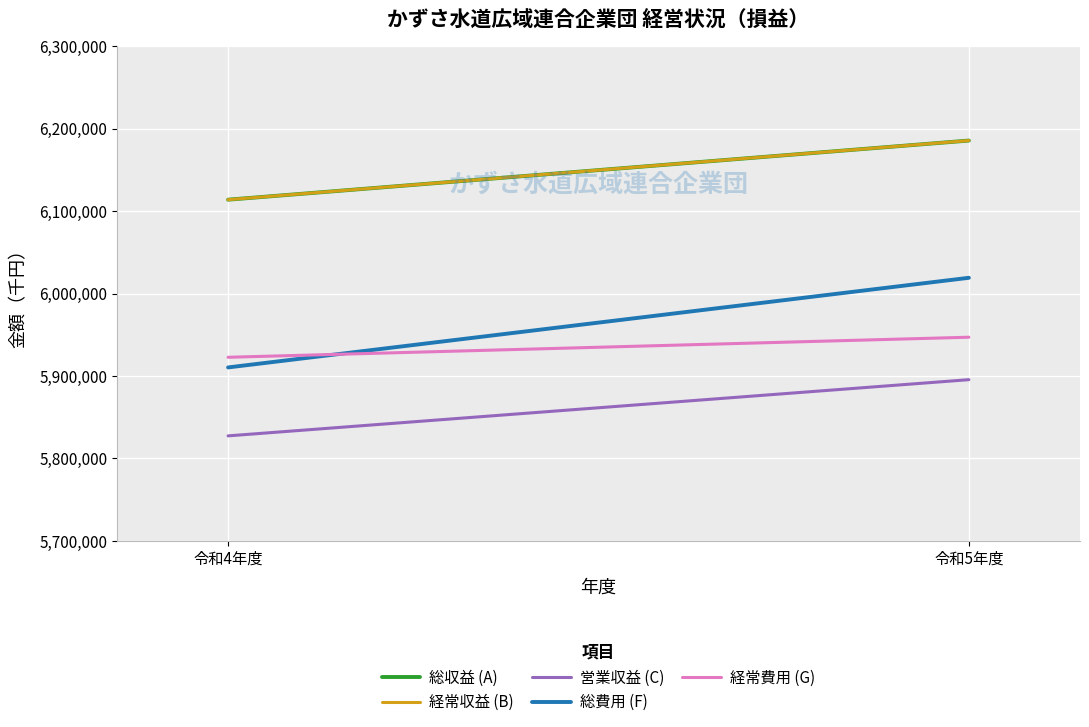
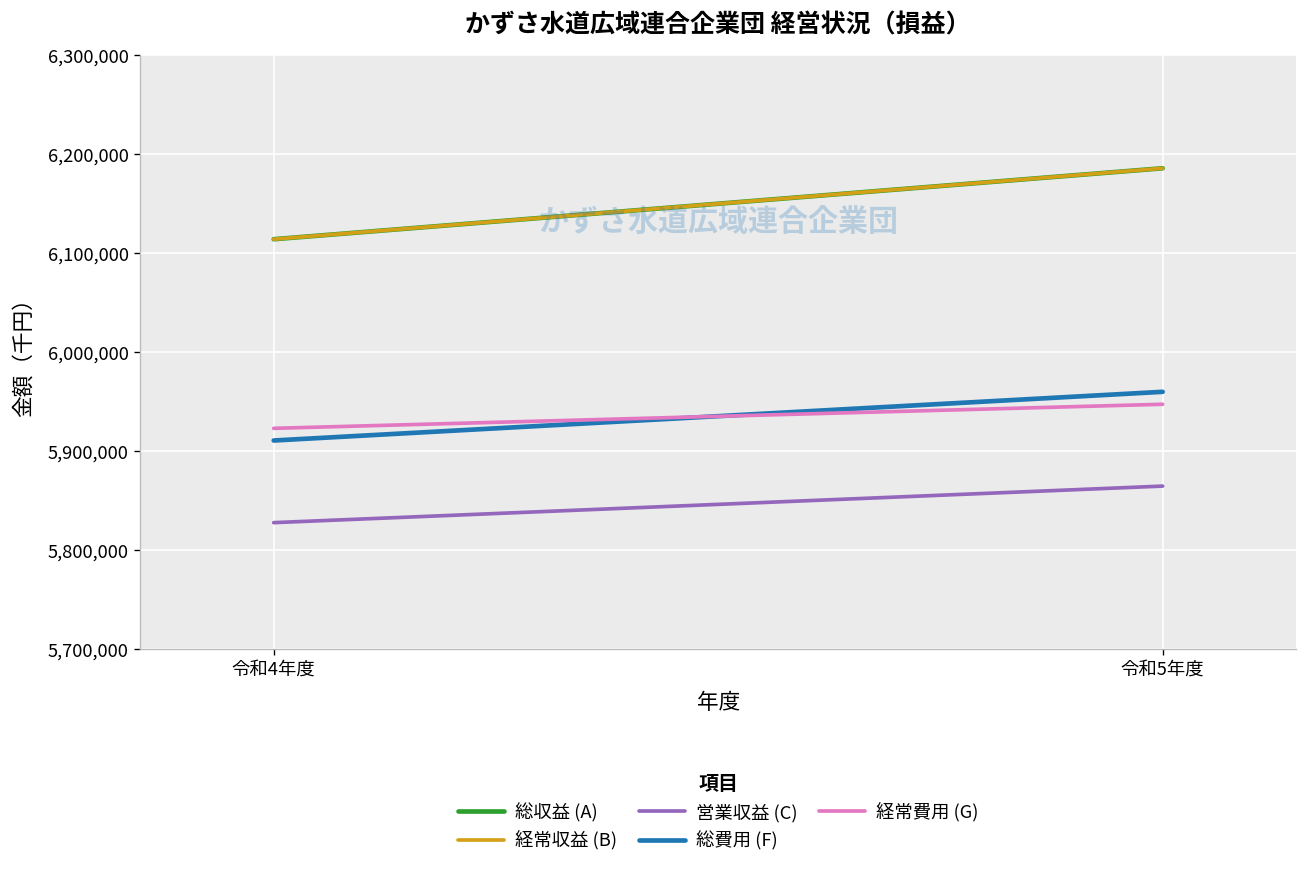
  {
    "経常収益 (B)": {
      "令和4年度": "6,110,000",
      "令和5年度": "6,190,000"
    },
    "営業収益 (C)": {
      "令和4年度": "5,830,000",
-     "令和5年度": "5,900,000"
+     "令和5年度": "5,860,000"
    },
    "総費用 (F)": {
      "令和4年度": "5,910,000",
-     "令和5年度": "6,020,000"
+     "令和5年度": "5,960,000"
    },
    "経常費用 (G)": {
      "令和4年度": "5,920,000",
      "令和5年度": "5,950,000"
    }
  }
